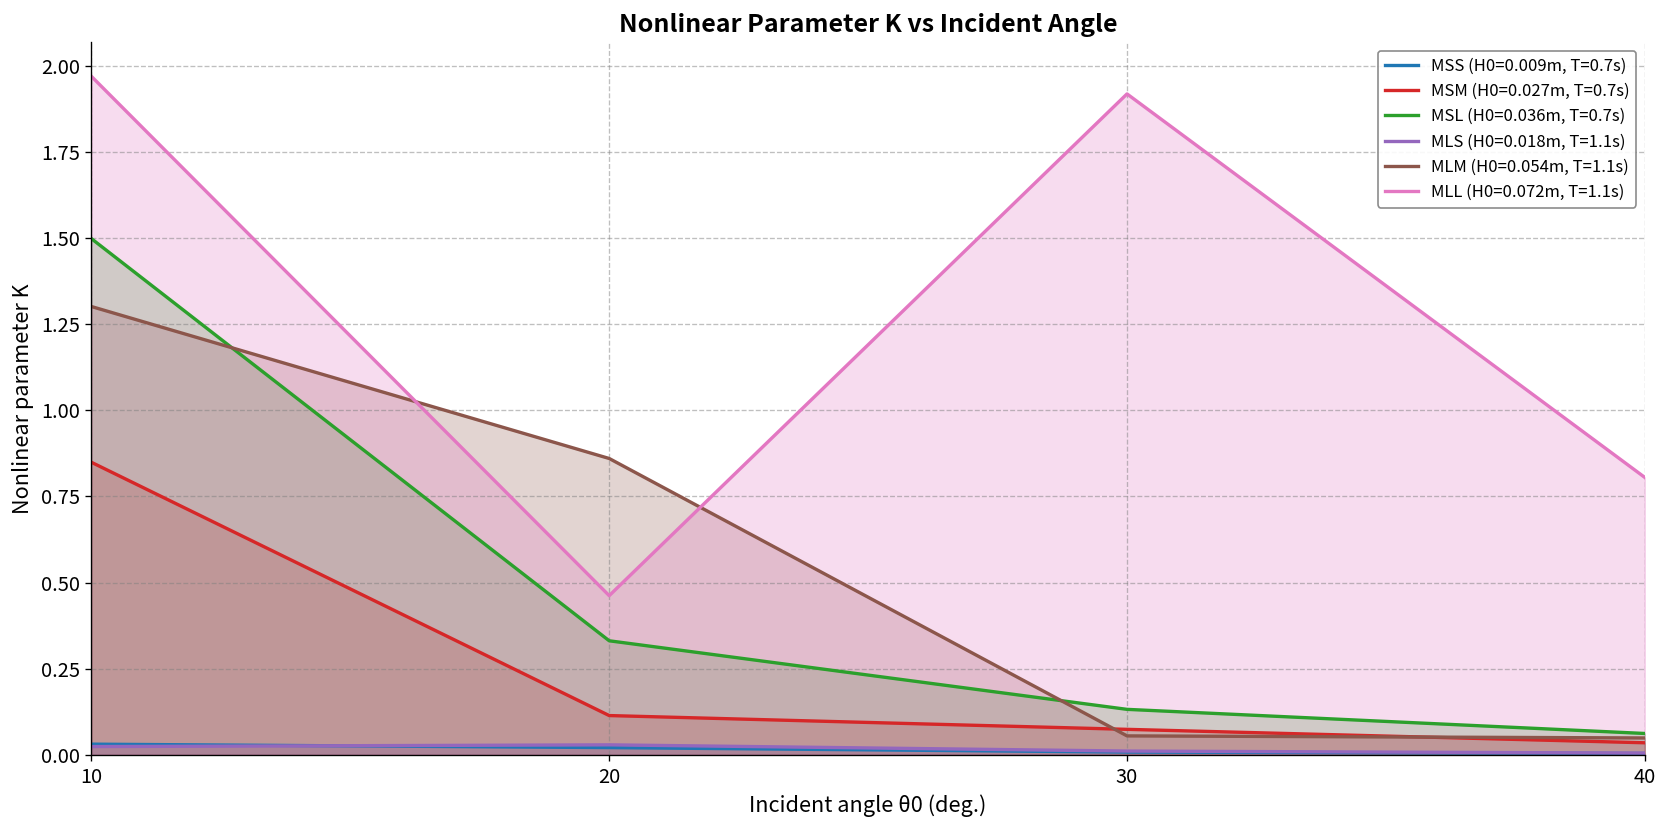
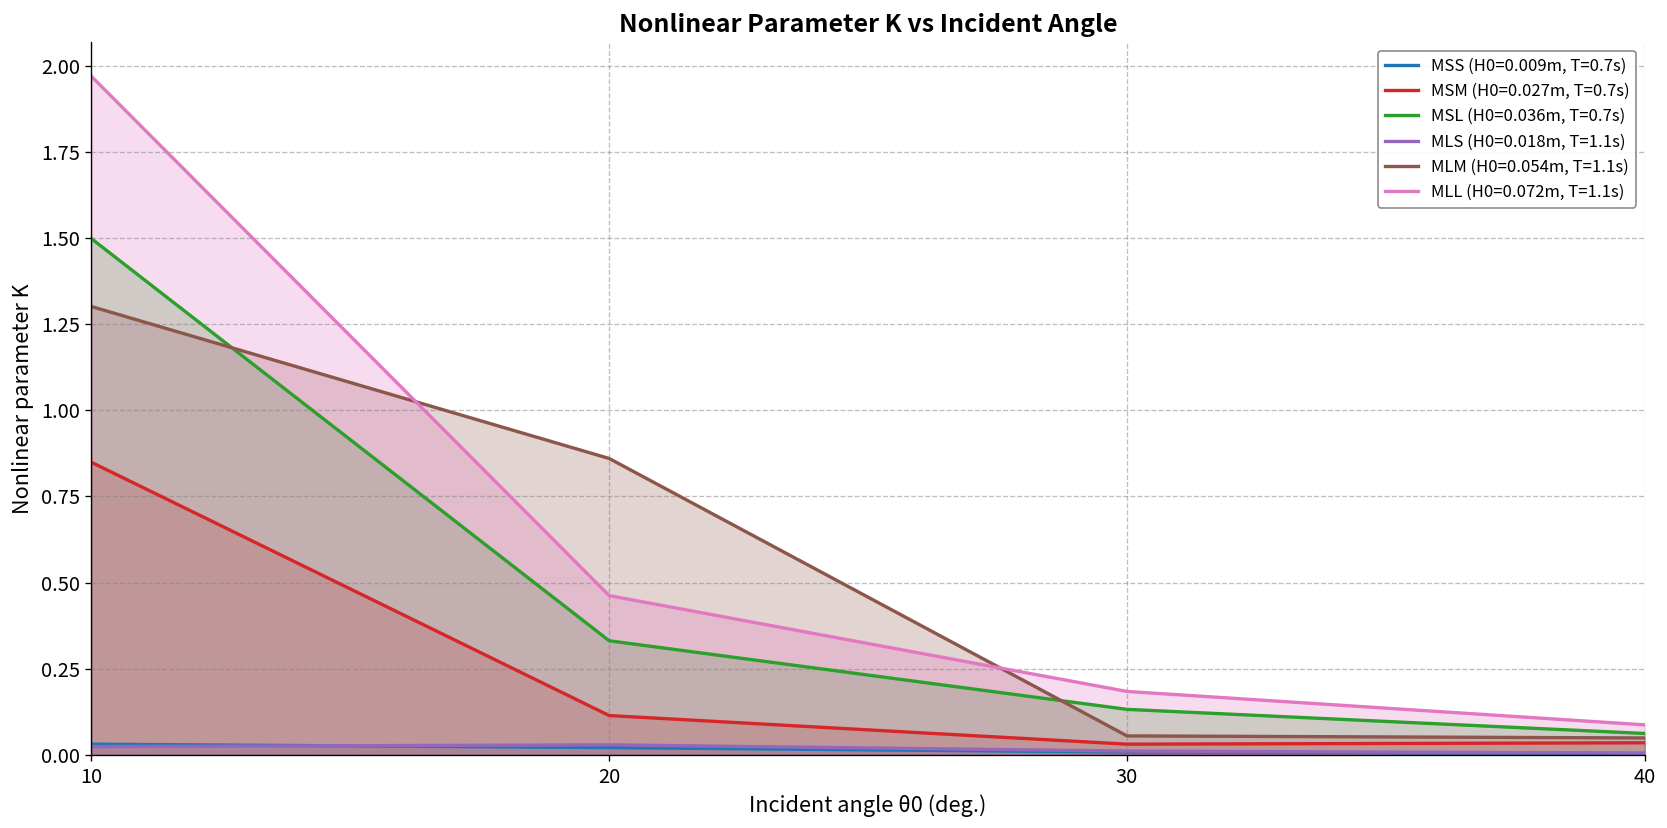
  {
    "MSM (H0=0.027m, T=0.7s)": {
      "10": 0.85,
      "20": 0.11,
-     "30": 0.07,
+     "30": 0.03,
      "40": 0.04
    },
    "MSL (H0=0.036m, T=0.7s)": {
      "10": 1.50,
      "20": 0.33,
      "30": 0.13,
      "40": 0.06
    },
    "MLM (H0=0.054m, T=1.1s)": {
      "10": 1.30,
      "20": 0.86,
      "30": 0.06,
      "40": 0.05
    },
    "MLL (H0=0.072m, T=1.1s)": {
      "10": 1.97,
      "20": 0.46,
-     "30": 1.92,
-     "40": 0.81
+     "30": 0.18,
+     "40": 0.09
    }
  }
